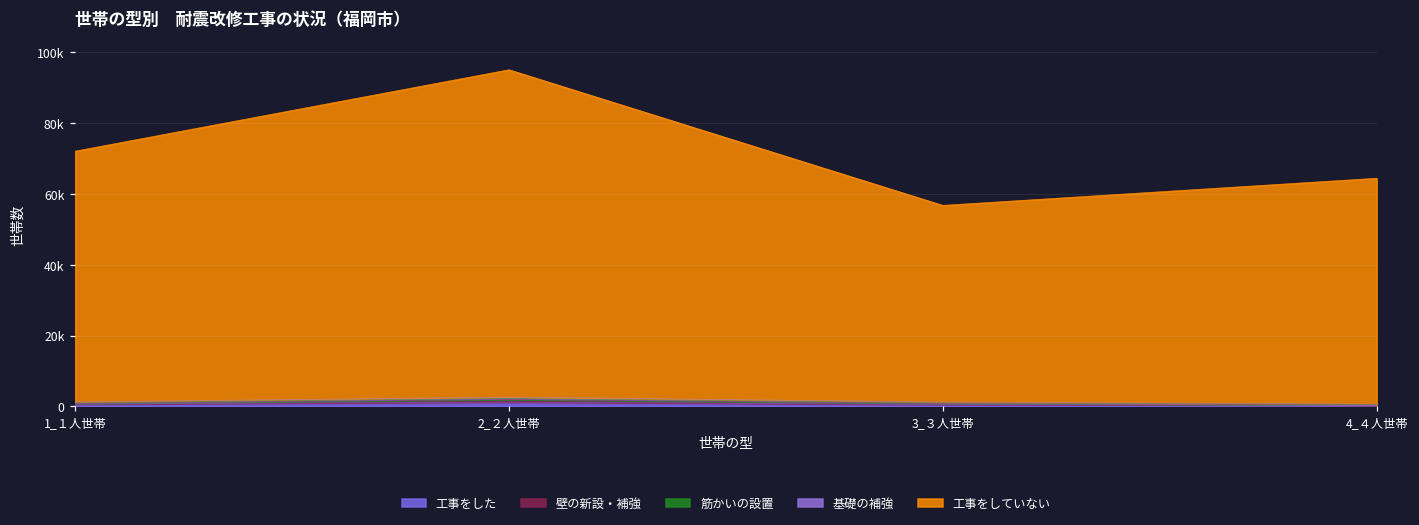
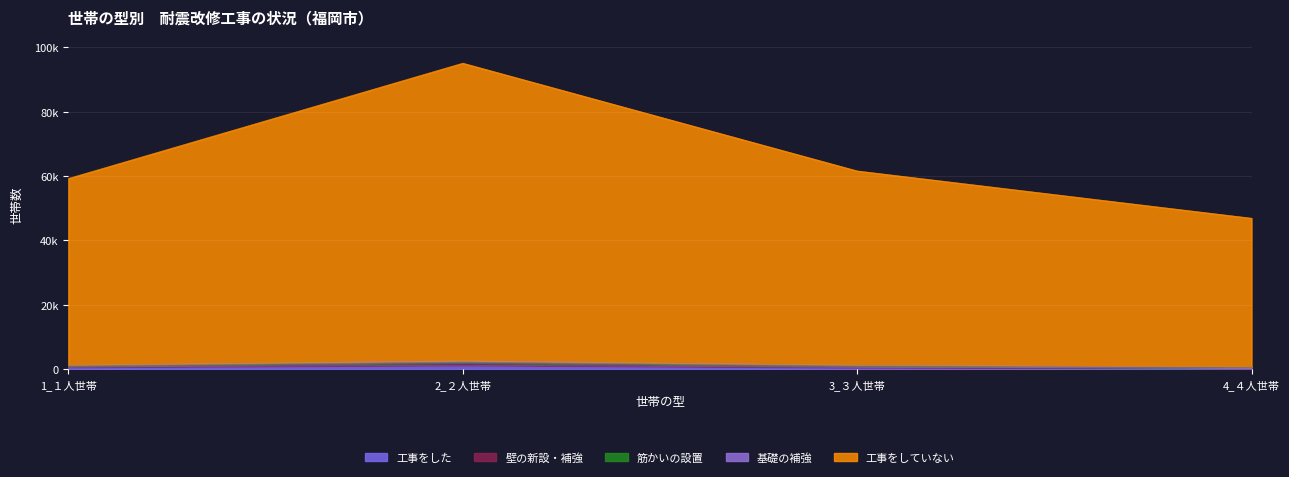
  {
    "工事をしていない": {
-     "1_１人世帯": 71000,
+     "1_１人世帯": 58000,
      "2_２人世帯": 93000,
-     "3_３人世帯": 56000,
-     "4_４人世帯": 64000
+     "3_３人世帯": 60000,
+     "4_４人世帯": 46000
    }
  }
